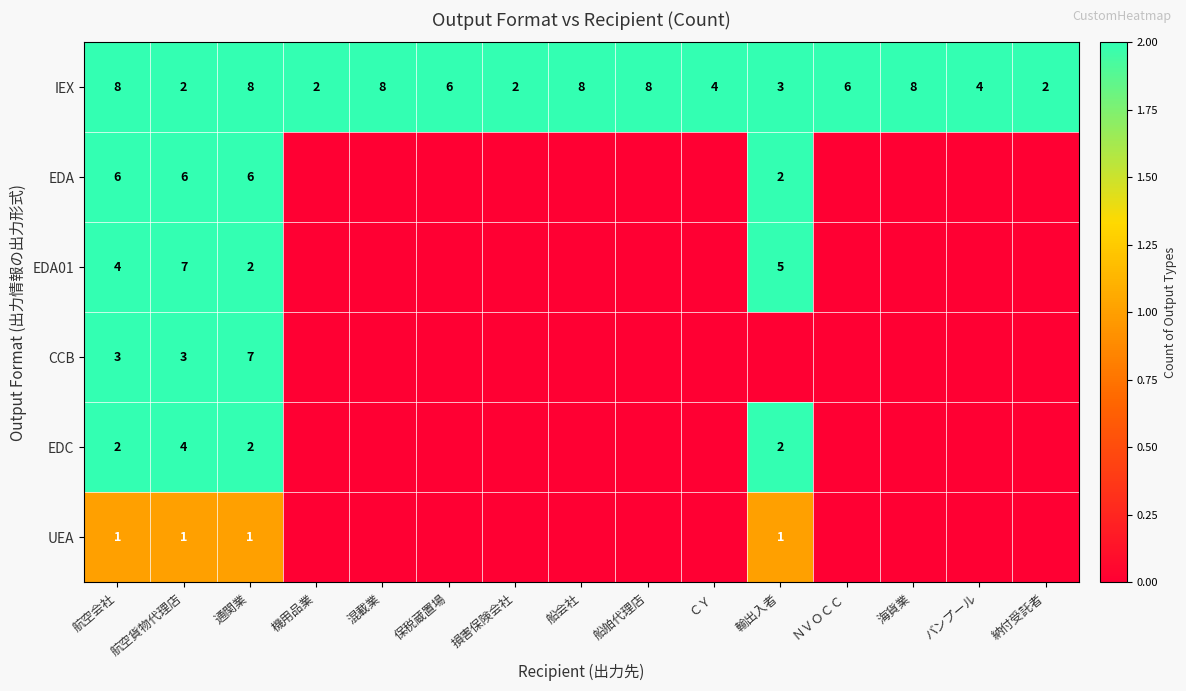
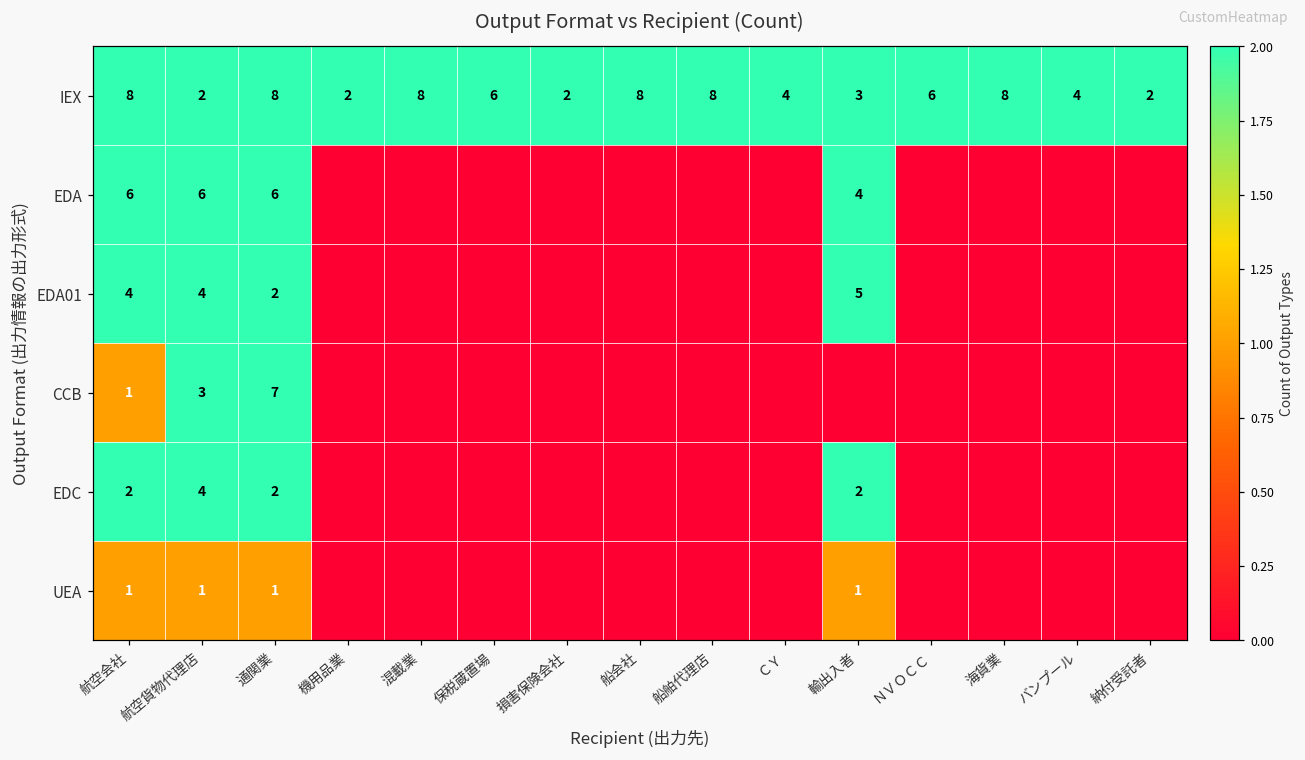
  {
    "IEX": {
      "航空会社": 8,
      "航空貨物代理店": 2,
      "通関業": 8,
      "機用品業": 2,
      "混載業": 8,
      "保税蔵置場": 6,
      "損害保険会社": 2,
      "船会社": 8,
      "船舶代理店": 8,
      "ＣＹ": 4,
      "輸出入者": 3,
      "ＮＶＯＣＣ": 6,
      "海貨業": 8,
      "バンプール": 4,
      "納付受託者": 2
    },
    "EDA": {
      "航空会社": 6,
      "航空貨物代理店": 6,
      "通関業": 6,
-     "輸出入者": 2
+     "輸出入者": 4
    },
    "EDA01": {
      "航空会社": 4,
-     "航空貨物代理店": 7,
+     "航空貨物代理店": 4,
      "通関業": 2,
      "輸出入者": 5
    },
    "CCB": {
-     "航空会社": 3,
+     "航空会社": 1,
      "航空貨物代理店": 3,
      "通関業": 7
    },
    "EDC": {
      "航空会社": 2,
      "航空貨物代理店": 4,
      "通関業": 2,
      "輸出入者": 2
    },
    "UEA": {
      "航空会社": 1,
      "航空貨物代理店": 1,
      "通関業": 1,
      "輸出入者": 1
    }
  }
